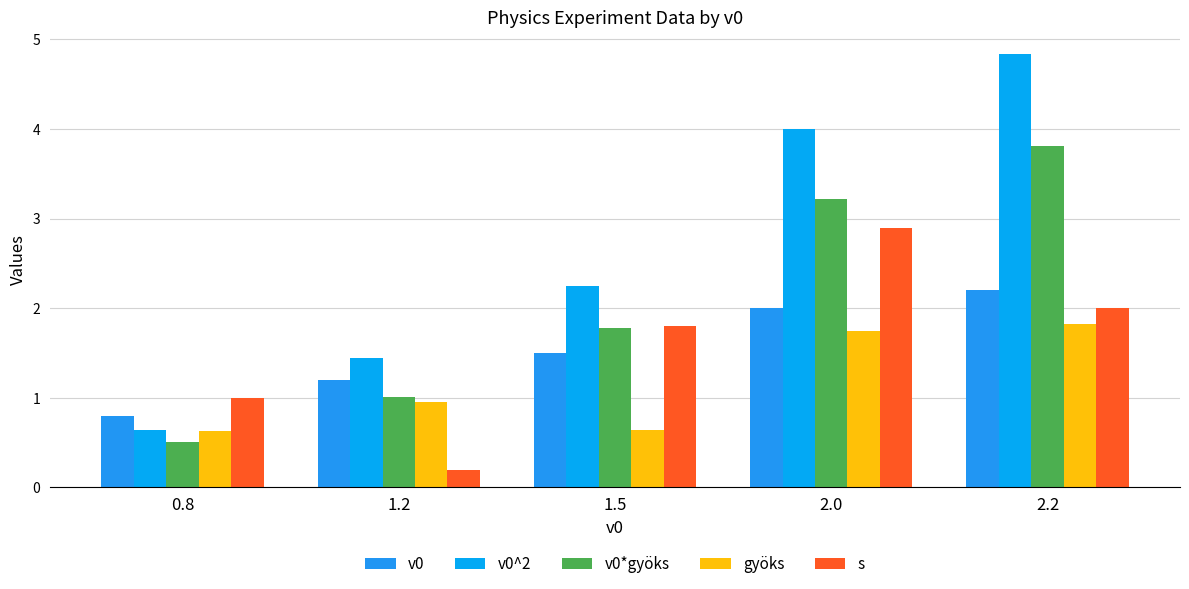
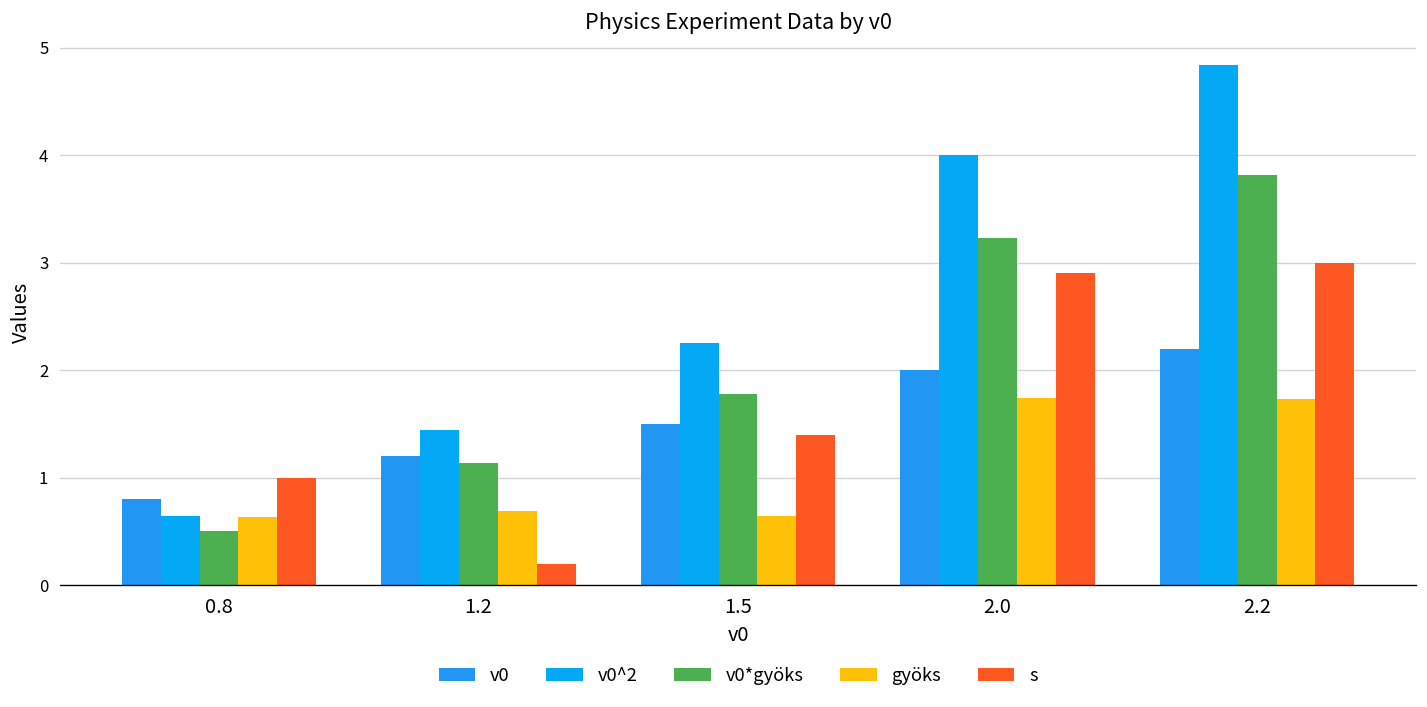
  {
    "v0*gyöks": {
      "0.8": 0.5,
-     "1.2": 1.0,
+     "1.2": 1.1,
      "1.5": 1.8,
      "2.0": 3.2,
      "2.2": 3.8
    },
    "gyöks": {
      "0.8": 0.6,
-     "1.2": 0.9,
+     "1.2": 0.7,
      "1.5": 0.6,
      "2.0": 1.7,
-     "2.2": 1.8
+     "2.2": 1.7
    },
    "s": {
      "0.8": 1.0,
      "1.2": 0.2,
-     "1.5": 1.8,
+     "1.5": 1.4,
      "2.0": 2.9,
-     "2.2": 2
+     "2.2": 3
    }
  }
